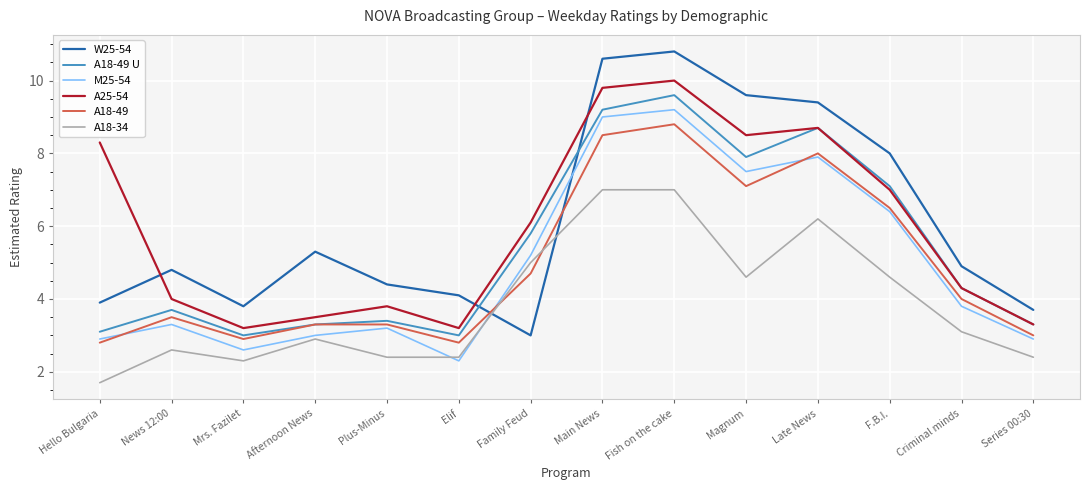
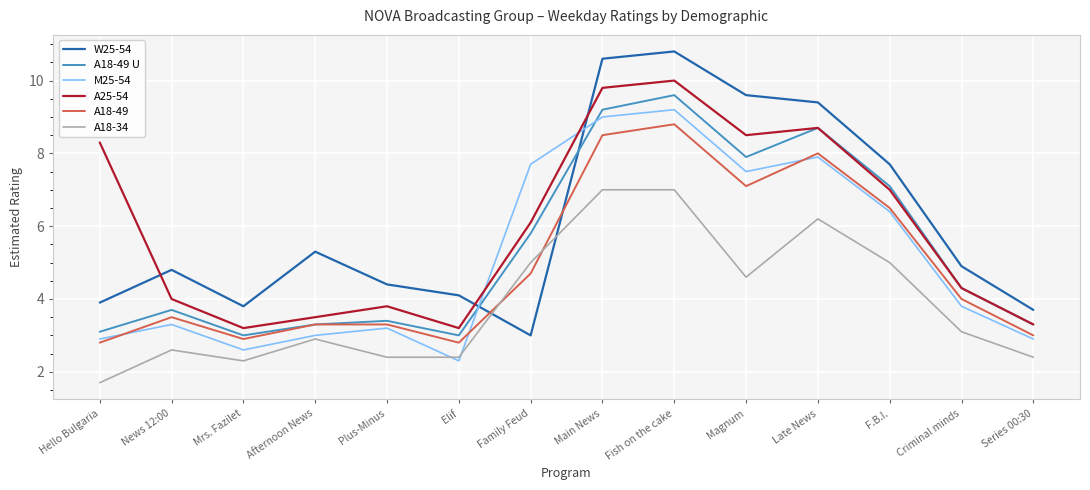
  {
    "W25-54": {
      "Hello Bulgaria": 3.9,
      "News 12:00": 4.8,
      "Mrs. Fazilet": 3.8,
      "Afternoon News": 5.3,
      "Plus-Minus": 4.4,
      "Elif": 4.1,
      "Family Feud": 3.0,
      "Main News": 10.6,
      "Fish on the cake": 10.8,
      "Magnum": 9.6,
      "Late News": 9.4,
-     "F.B.I.": 8.0,
+     "F.B.I.": 7.7,
      "Criminal minds": 4.9,
      "Series 00:30": 3.7
    },
    "A18-49 U": {
      "Hello Bulgaria": 3.1,
      "News 12:00": 3.7,
      "Mrs. Fazilet": 3.0,
      "Plus-Minus": 3.4,
      "Elif": 3.0,
      "Family Feud": 5.8,
      "Main News": 9.2,
      "Fish on the cake": 9.6,
      "Magnum": 7.9,
      "F.B.I.": 7.1
    },
    "M25-54": {
      "Hello Bulgaria": 2.9,
      "News 12:00": 3.3,
      "Mrs. Fazilet": 2.6,
      "Afternoon News": 3.0,
      "Plus-Minus": 3.2,
      "Elif": 2.3,
-     "Family Feud": 5.2,
+     "Family Feud": 7.7,
      "Main News": 9.0,
      "Fish on the cake": 9.2,
      "Magnum": 7.5,
      "Late News": 7.9,
      "F.B.I.": 6.4,
      "Criminal minds": 3.8,
      "Series 00:30": 2.9
    },
    "A25-54": {
      "Hello Bulgaria": 8.3,
      "News 12:00": 4.0,
      "Mrs. Fazilet": 3.2,
      "Afternoon News": 3.5,
      "Plus-Minus": 3.8,
      "Elif": 3.2,
      "Family Feud": 6.1,
      "Main News": 9.8,
      "Fish on the cake": 10.0,
      "Magnum": 8.5,
      "F.B.I.": 7.0
    },
    "A18-49": {
      "Hello Bulgaria": 2.8,
      "News 12:00": 3.5,
      "Mrs. Fazilet": 2.9,
      "Plus-Minus": 3.3,
      "Elif": 2.8,
      "Family Feud": 4.7,
      "Main News": 8.5,
      "Fish on the cake": 8.8,
      "Magnum": 7.1,
      "Late News": 8.0,
      "F.B.I.": 6.5,
      "Criminal minds": 4.0,
      "Series 00:30": 3.0
    },
    "A18-34": {
      "Hello Bulgaria": 1.7,
      "News 12:00": 2.6,
      "Mrs. Fazilet": 2.3,
      "Afternoon News": 2.9,
      "Plus-Minus": 2.4,
      "Elif": 2.4,
      "Family Feud": 5.0,
      "Main News": 7.0,
      "Fish on the cake": 7.0,
      "Magnum": 4.6,
      "Late News": 6.2,
-     "F.B.I.": 4.6,
+     "F.B.I.": 5.0,
      "Criminal minds": 3.1,
      "Series 00:30": 2.4
    }
  }
